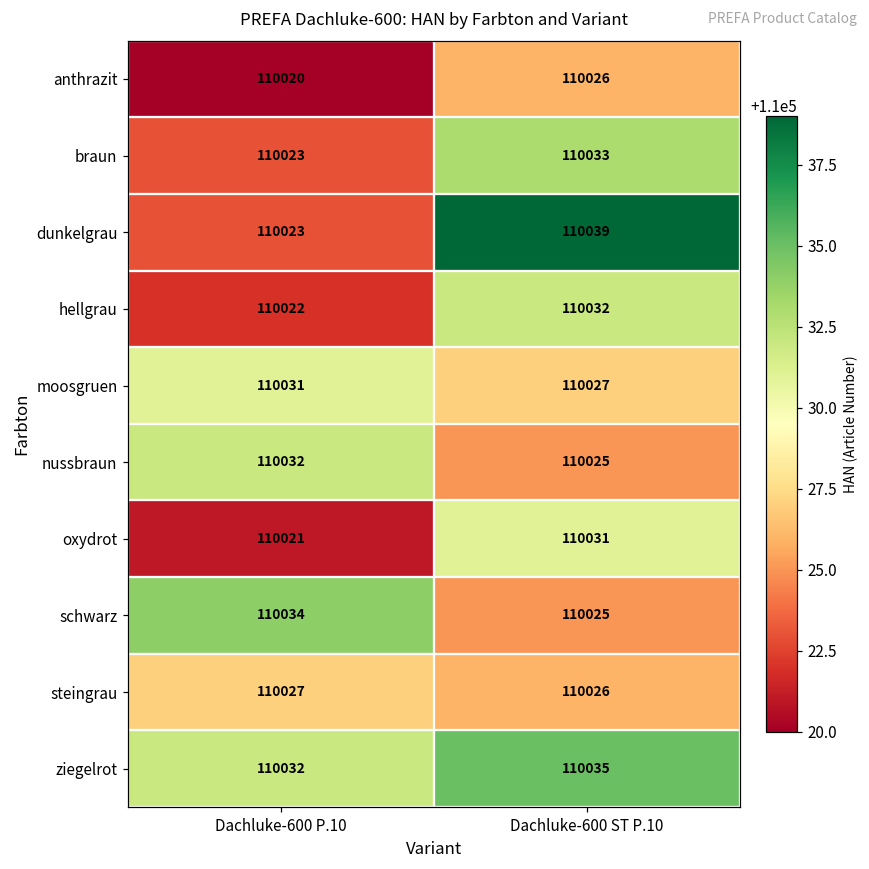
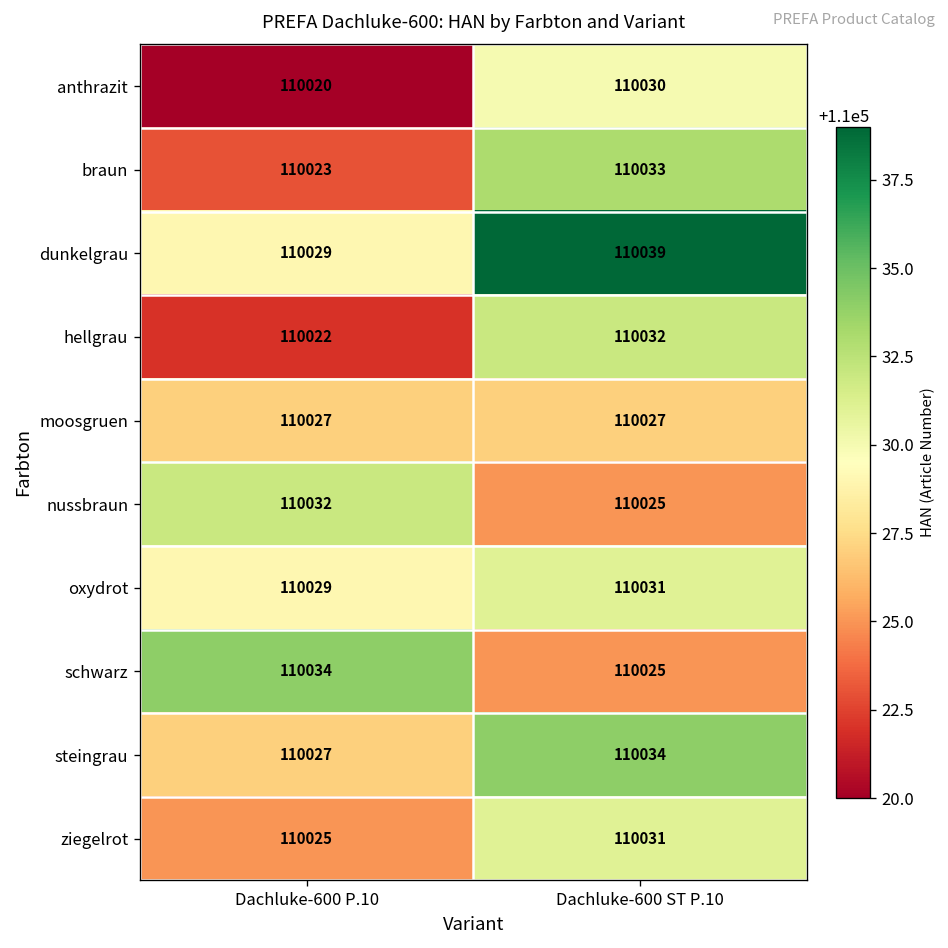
  {
    "anthrazit": {
      "Dachluke-600 P.10": 110020,
-     "Dachluke-600 ST P.10": 110026
+     "Dachluke-600 ST P.10": 110030
    },
    "braun": {
      "Dachluke-600 P.10": 110023,
      "Dachluke-600 ST P.10": 110033
    },
    "dunkelgrau": {
-     "Dachluke-600 P.10": 110023,
+     "Dachluke-600 P.10": 110029,
      "Dachluke-600 ST P.10": 110039
    },
    "hellgrau": {
      "Dachluke-600 P.10": 110022,
      "Dachluke-600 ST P.10": 110032
    },
    "moosgruen": {
-     "Dachluke-600 P.10": 110031,
+     "Dachluke-600 P.10": 110027,
      "Dachluke-600 ST P.10": 110027
    },
    "nussbraun": {
      "Dachluke-600 P.10": 110032,
      "Dachluke-600 ST P.10": 110025
    },
    "oxydrot": {
-     "Dachluke-600 P.10": 110021,
+     "Dachluke-600 P.10": 110029,
      "Dachluke-600 ST P.10": 110031
    },
    "schwarz": {
      "Dachluke-600 P.10": 110034,
      "Dachluke-600 ST P.10": 110025
    },
    "steingrau": {
      "Dachluke-600 P.10": 110027,
-     "Dachluke-600 ST P.10": 110026
+     "Dachluke-600 ST P.10": 110034
    },
    "ziegelrot": {
-     "Dachluke-600 P.10": 110032,
-     "Dachluke-600 ST P.10": 110035
+     "Dachluke-600 P.10": 110025,
+     "Dachluke-600 ST P.10": 110031
    }
  }
